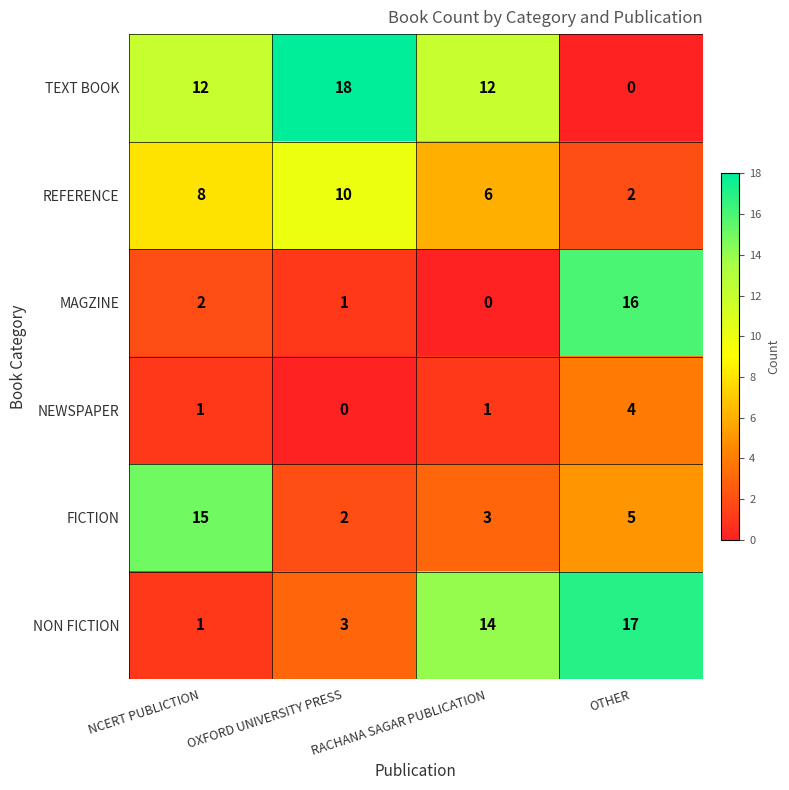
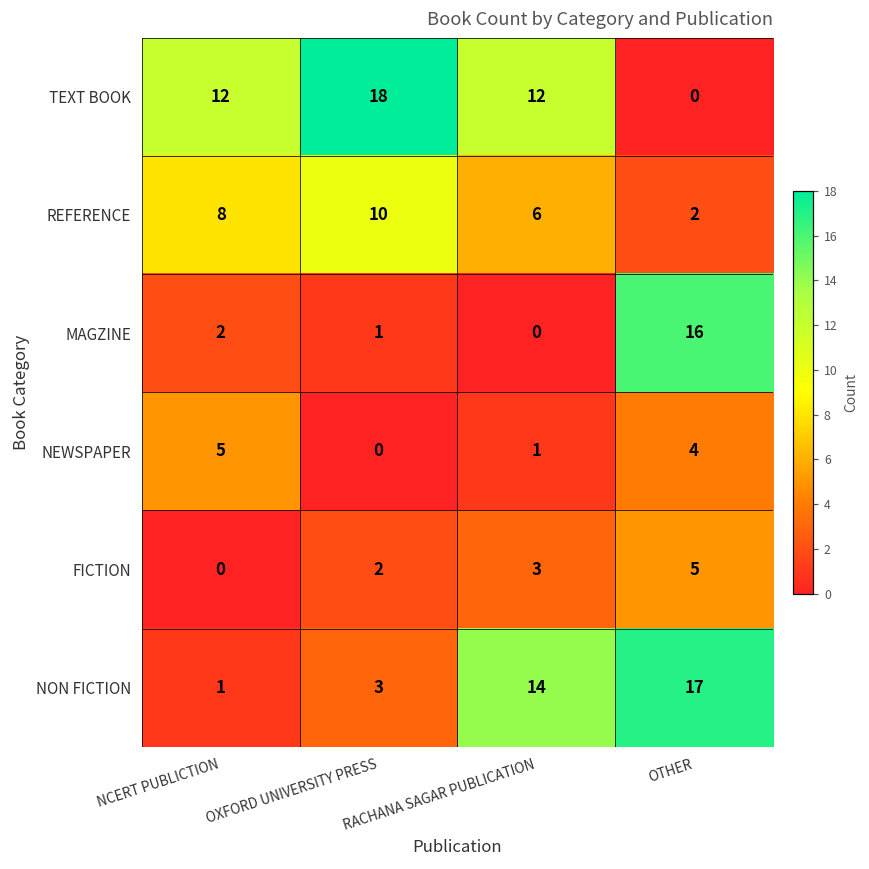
  {
    "TEXT BOOK": {
      "NCERT PUBLICTION": 12,
      "OXFORD UNIVERSITY PRESS": 18,
      "RACHANA SAGAR PUBLICATION": 12,
      "OTHER": 0
    },
    "REFERENCE": {
      "NCERT PUBLICTION": 8,
      "OXFORD UNIVERSITY PRESS": 10,
      "RACHANA SAGAR PUBLICATION": 6,
      "OTHER": 2
    },
    "MAGZINE": {
      "NCERT PUBLICTION": 2,
      "OXFORD UNIVERSITY PRESS": 1,
      "RACHANA SAGAR PUBLICATION": 0,
      "OTHER": 16
    },
    "NEWSPAPER": {
-     "NCERT PUBLICTION": 1,
+     "NCERT PUBLICTION": 5,
      "OXFORD UNIVERSITY PRESS": 0,
      "RACHANA SAGAR PUBLICATION": 1,
      "OTHER": 4
    },
    "FICTION": {
-     "NCERT PUBLICTION": 15,
+     "NCERT PUBLICTION": 0,
      "OXFORD UNIVERSITY PRESS": 2,
      "RACHANA SAGAR PUBLICATION": 3,
      "OTHER": 5
    },
    "NON FICTION": {
      "NCERT PUBLICTION": 1,
      "OXFORD UNIVERSITY PRESS": 3,
      "RACHANA SAGAR PUBLICATION": 14,
      "OTHER": 17
    }
  }
